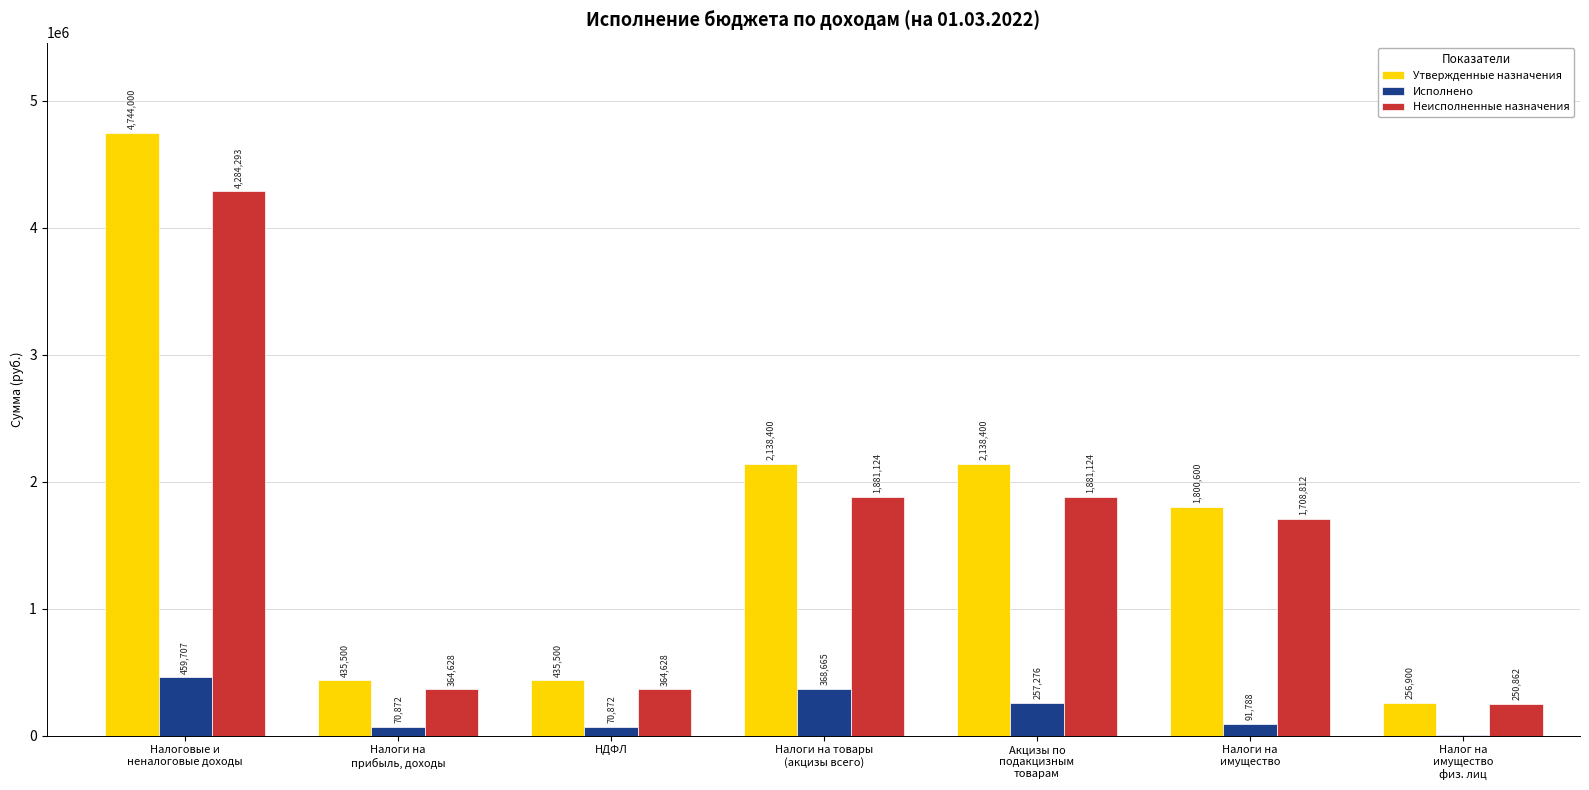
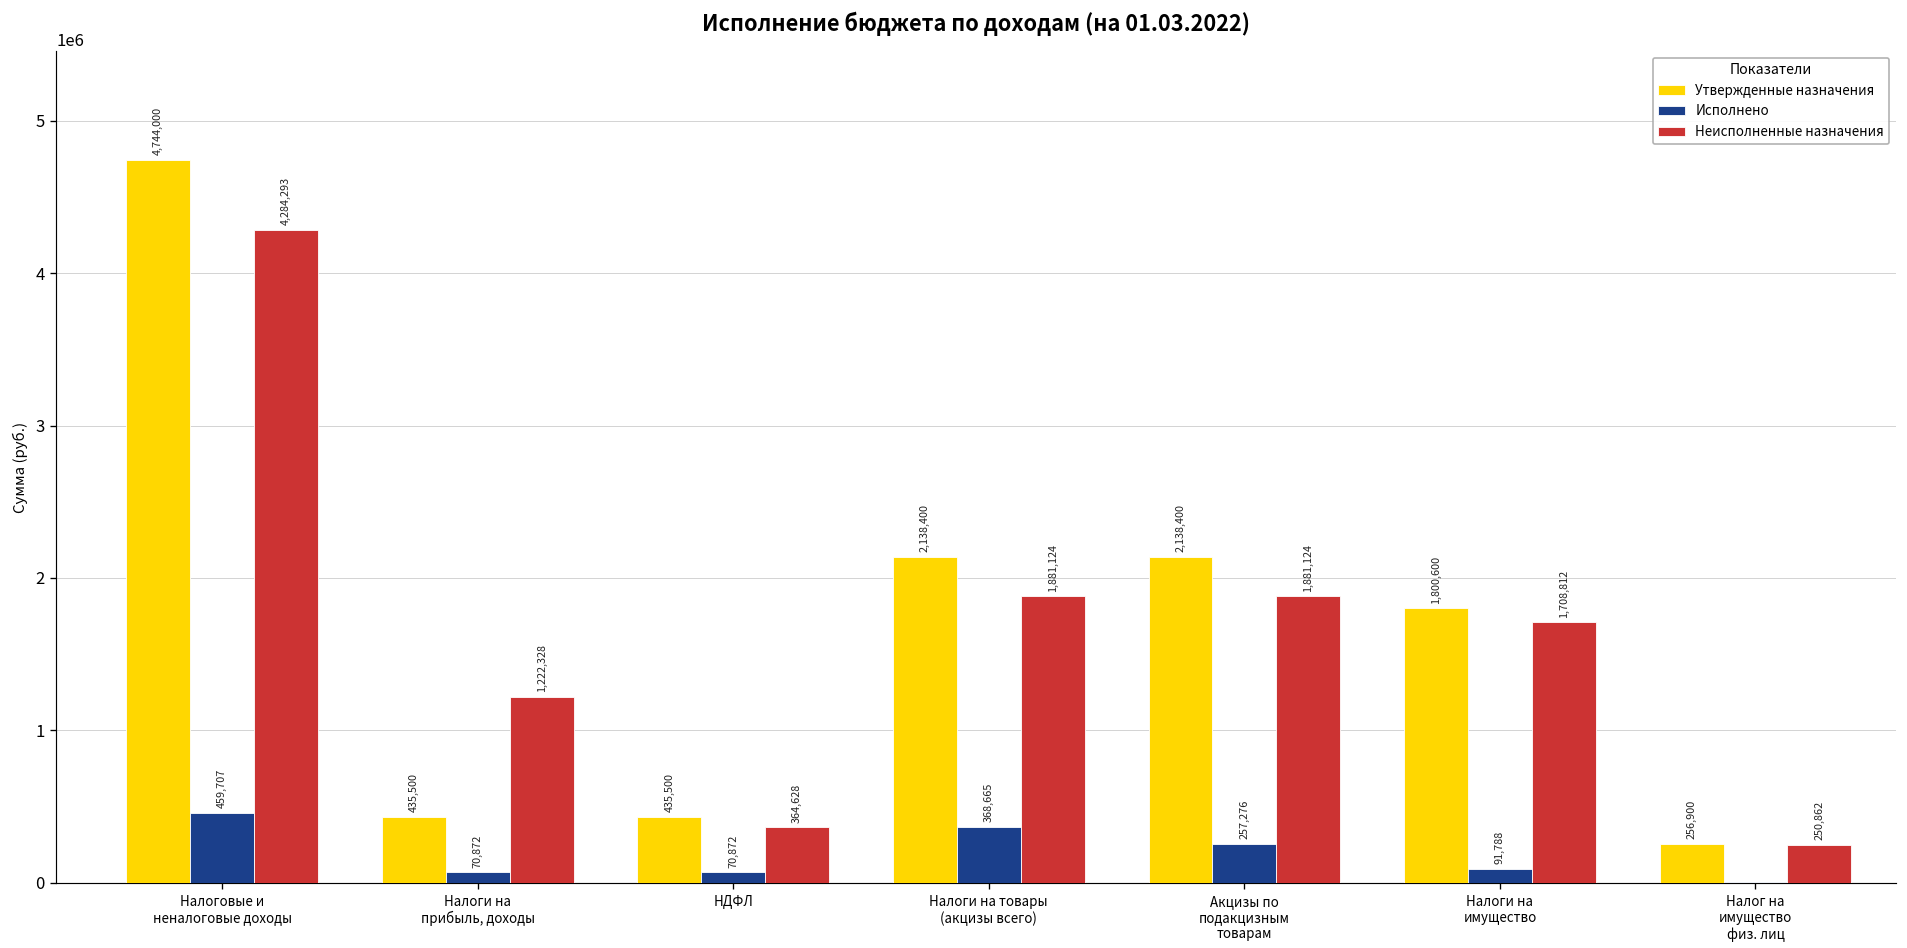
  {
    "Утвержденные назначения": {
      "Налоговые и неналоговые доходы": "4,744,000",
      "Налоги на прибыль, доходы": "435,500",
      "НДФЛ": "435,500",
      "Налоги на товары (акцизы всего)": "2,138,400",
      "Акцизы по подакцизным товарам": "2,138,400",
      "Налоги на имущество": "1,800,600",
      "Налог на имущество физ. лиц": "256,900"
    },
    "Исполнено": {
      "Налоговые и неналоговые доходы": "459,707",
      "Налоги на прибыль, доходы": "70,872",
      "НДФЛ": "70,872",
      "Налоги на товары (акцизы всего)": "368,665",
      "Акцизы по подакцизным товарам": "257,276",
      "Налоги на имущество": "91,788"
    },
    "Неисполненные назначения": {
      "Налоговые и неналоговые доходы": "4,284,293",
-     "Налоги на прибыль, доходы": "364,628",
+     "Налоги на прибыль, доходы": "1,222,328",
      "НДФЛ": "364,628",
      "Налоги на товары (акцизы всего)": "1,881,124",
      "Акцизы по подакцизным товарам": "1,881,124",
      "Налоги на имущество": "1,708,812",
      "Налог на имущество физ. лиц": "250,862"
    }
  }
